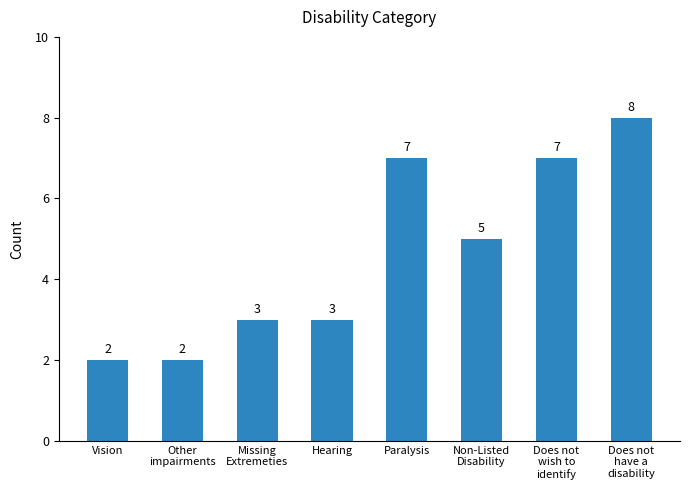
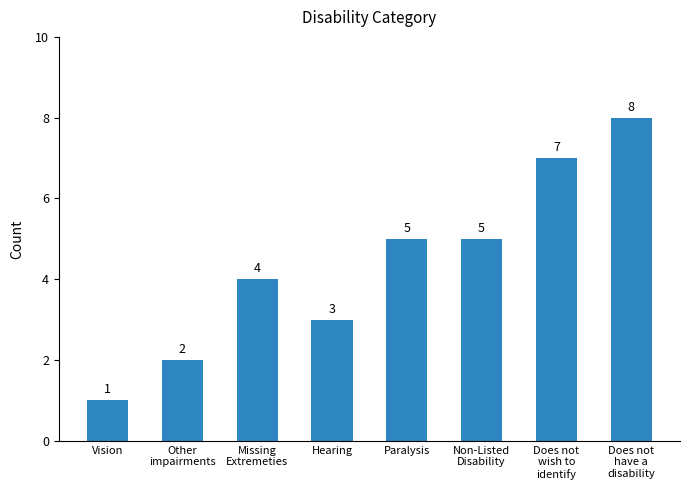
  {
-   "Vision": 2,
+   "Vision": 1,
    "Other impairments": 2,
-   "Missing Extremeties": 3,
+   "Missing Extremeties": 4,
    "Hearing": 3,
-   "Paralysis": 7,
+   "Paralysis": 5,
    "Non-Listed Disability": 5,
    "Does not wish to identify": 7,
    "Does not have a disability": 8
  }
